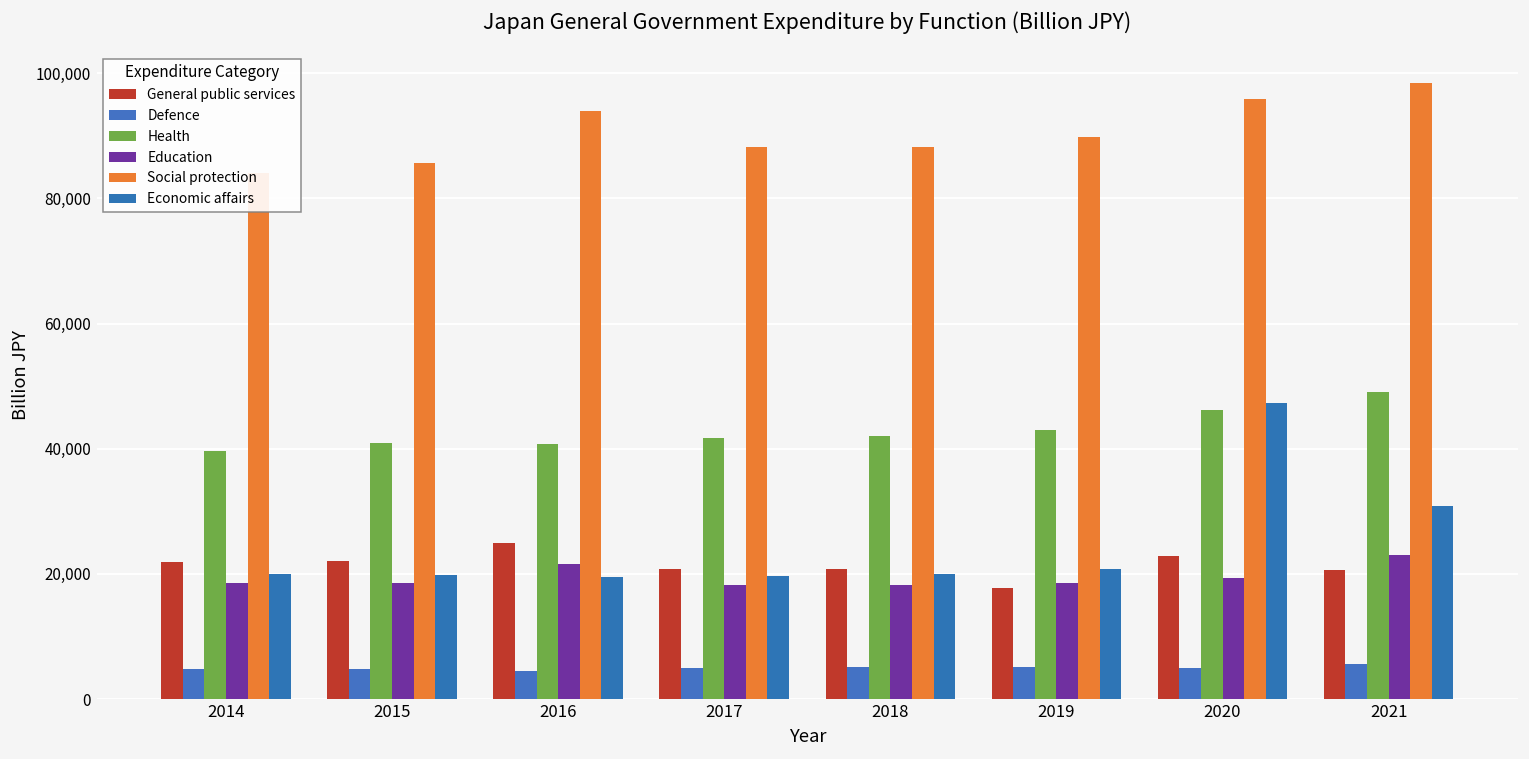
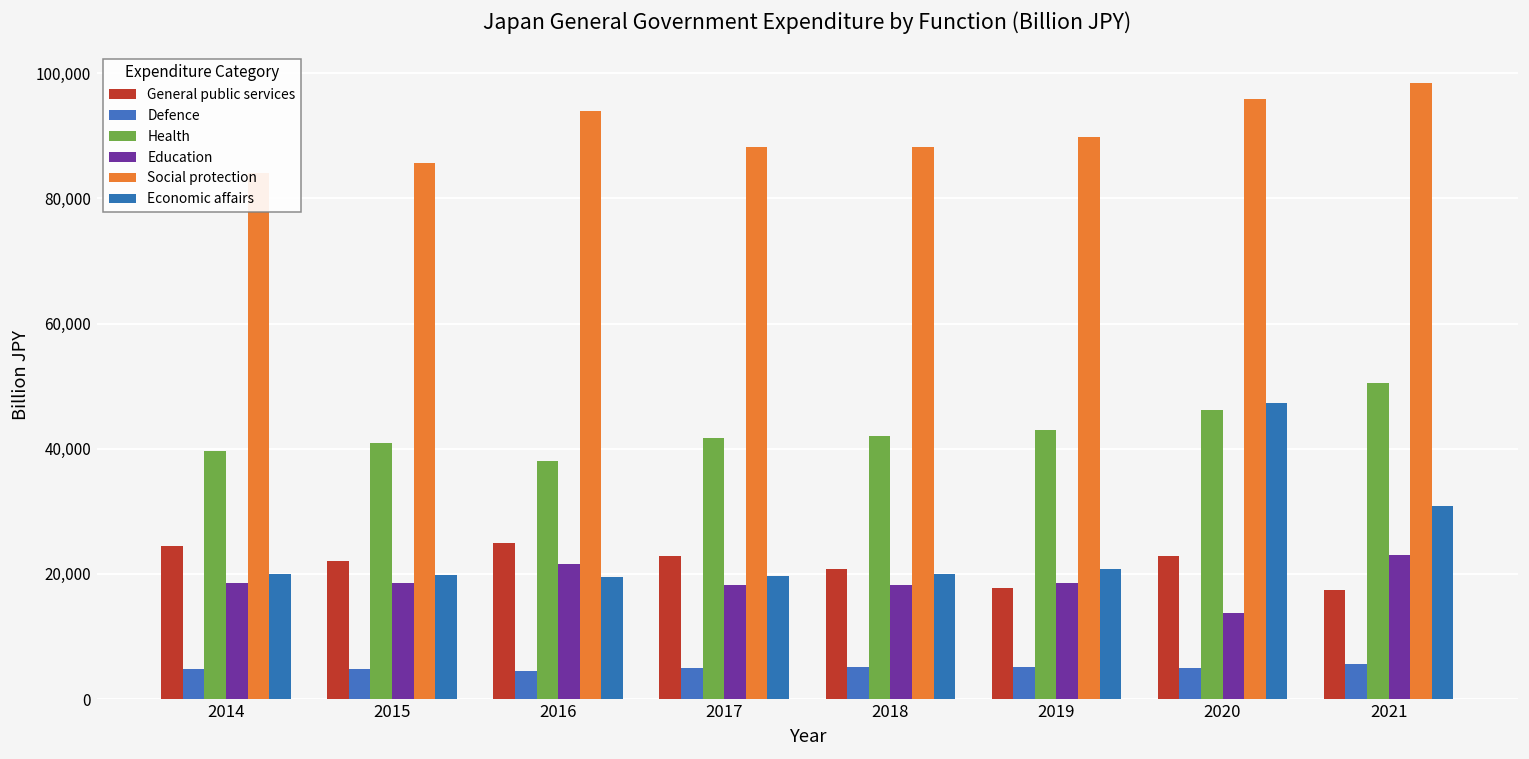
  {
    "General public services": {
-     "2014": "22,000",
+     "2014": "25,000",
      "2015": "22,000",
      "2016": "25,000",
-     "2017": "21,000",
+     "2017": "23,000",
      "2018": "21,000",
      "2019": "18,000",
      "2020": "23,000",
-     "2021": "21,000"
+     "2021": "17,000"
    },
    "Health": {
      "2014": "40,000",
      "2015": "41,000",
-     "2016": "41,000",
+     "2016": "38,000",
      "2017": "42,000",
      "2018": "42,000",
      "2019": "43,000",
      "2020": "46,000",
-     "2021": "49,000"
+     "2021": "51,000"
    },
    "Education": {
      "2014": "19,000",
      "2015": "19,000",
      "2016": "22,000",
      "2017": "18,000",
      "2018": "18,000",
      "2019": "19,000",
-     "2020": "19,000",
+     "2020": "14,000",
      "2021": "23,000"
    },
    "Social protection": {
      "2015": "86,000",
      "2016": "94,000",
      "2017": "88,000",
      "2018": "88,000",
      "2019": "90,000",
      "2020": "96,000",
      "2021": "99,000"
    }
  }
